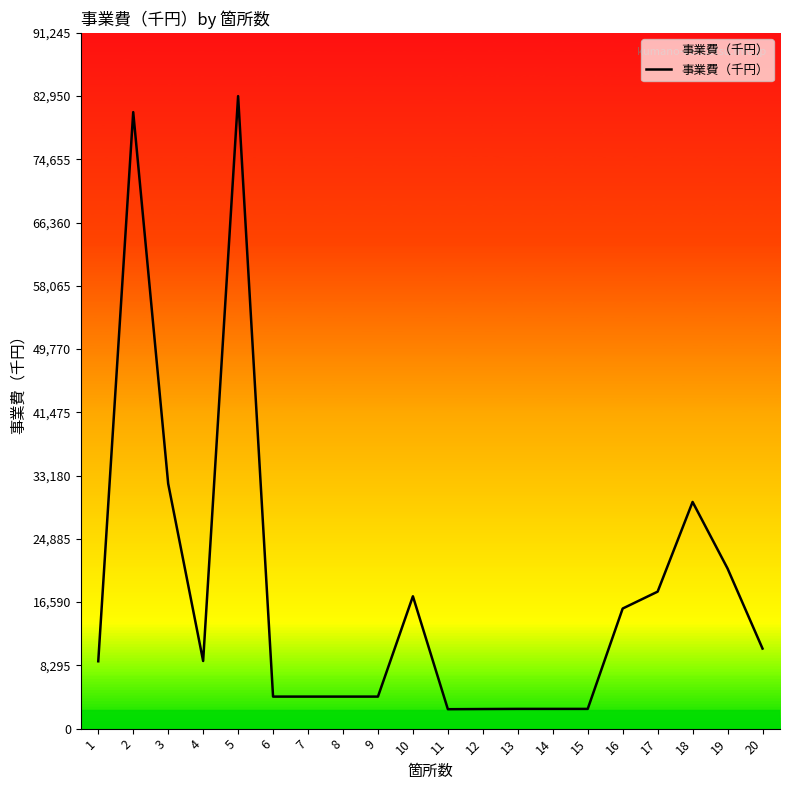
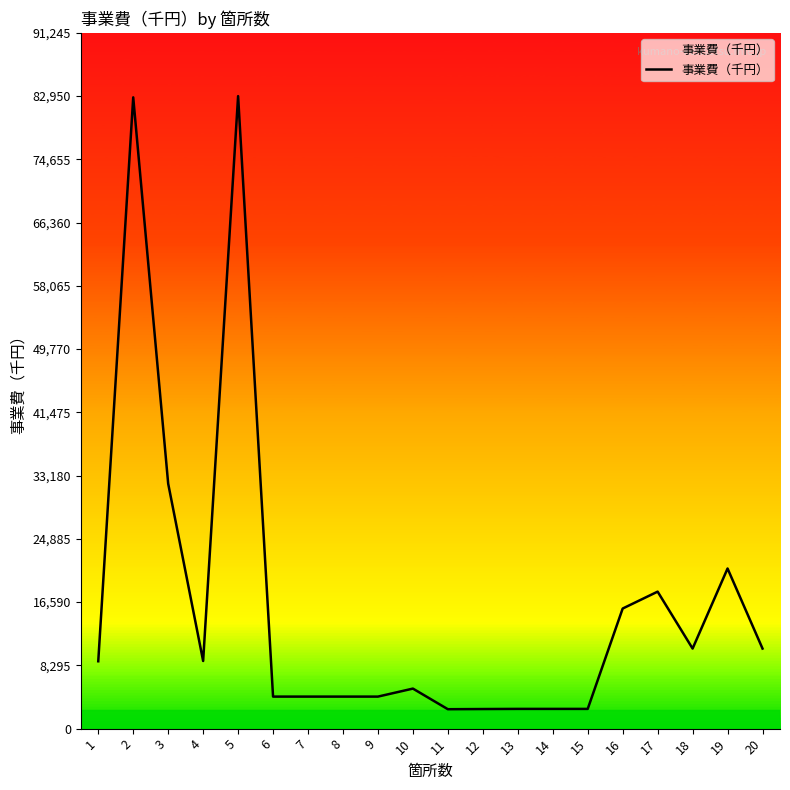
  {
    "1": "9,000",
-   "2": "81,000",
+   "2": "83,000",
    "3": "32,000",
    "4": "9,000",
    "5": "83,000",
    "6": "4,000",
    "7": "4,000",
    "8": "4,000",
    "9": "4,000",
-   "10": "17,000",
+   "10": "5,000",
    "11": "3,000",
    "12": "3,000",
    "13": "3,000",
    "14": "3,000",
    "15": "3,000",
    "16": "16,000",
    "17": "18,000",
-   "18": "30,000",
+   "18": "11,000",
    "19": "21,000",
    "20": "11,000"
  }
